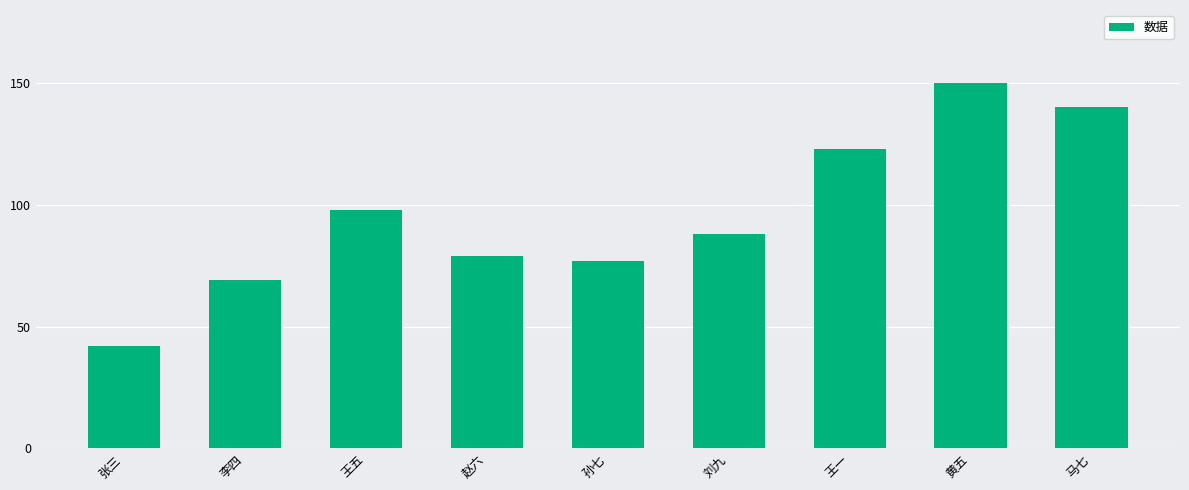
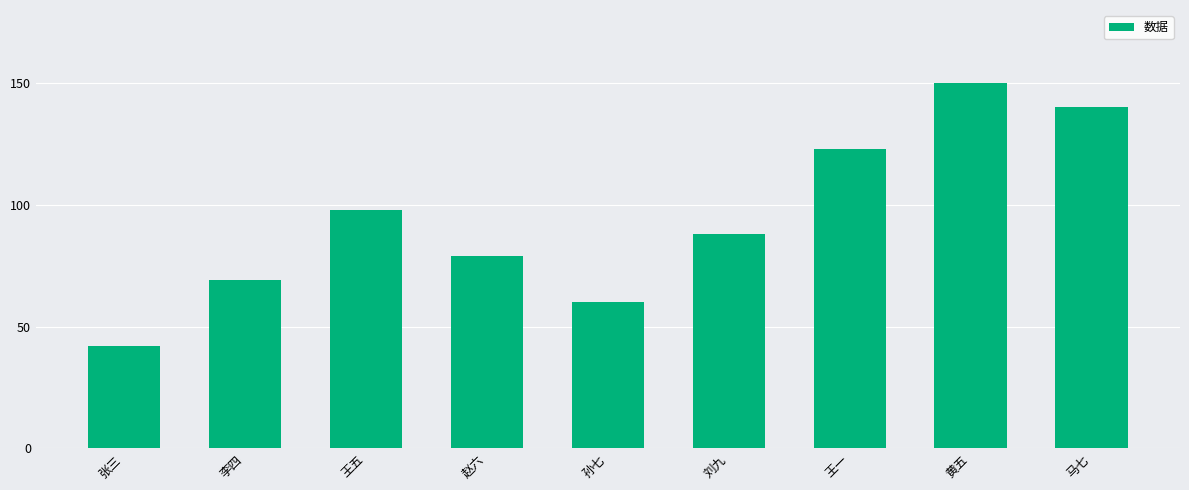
  {
    "张三": 42,
    "李四": 69,
    "王五": 98,
    "赵六": 79,
-   "孙七": 77,
+   "孙七": 60,
    "刘九": 88,
    "王一": 123,
    "黄五": 150,
    "马七": 140
  }
